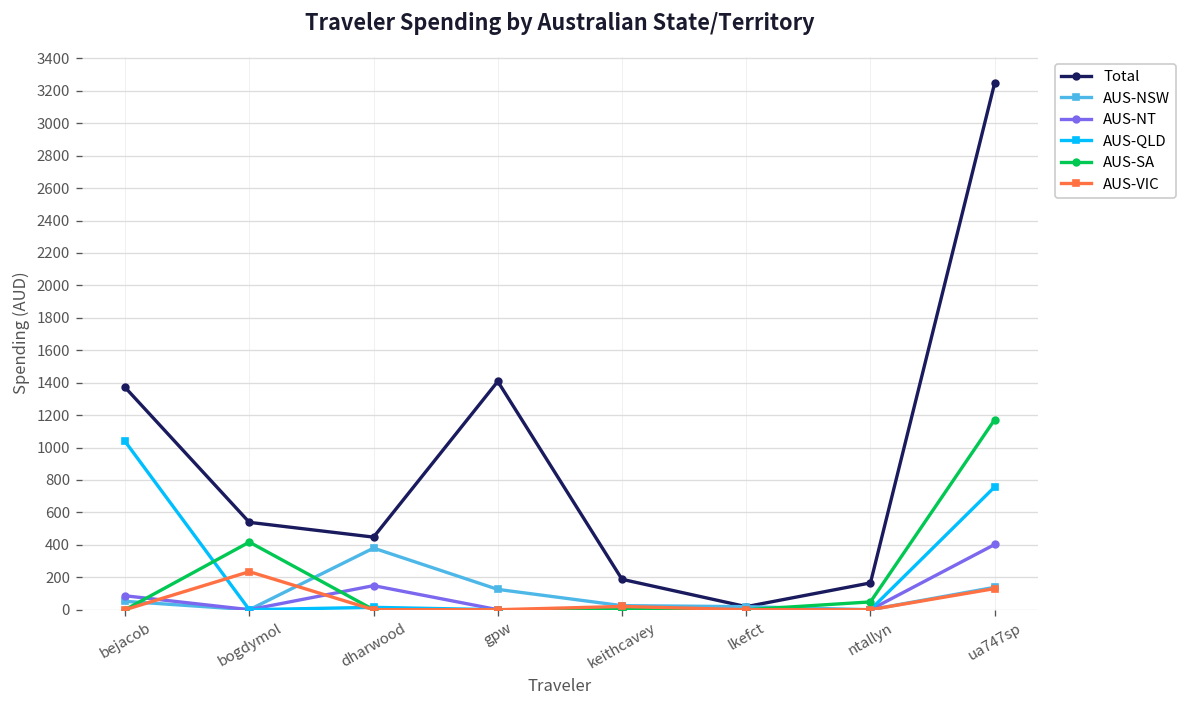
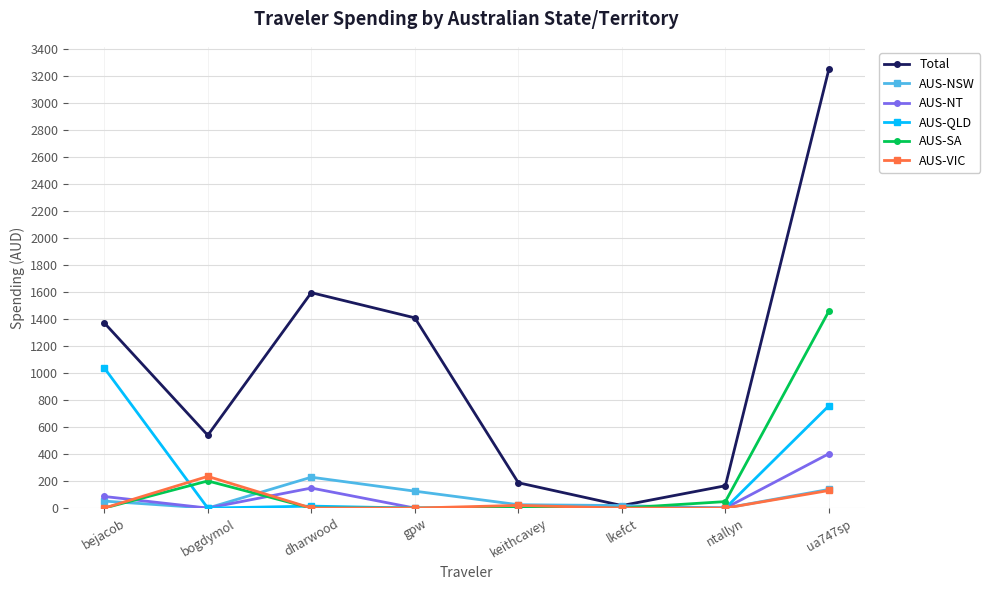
  {
    "Total": {
      "bejacob": 1370,
      "bogdymol": 540,
-     "dharwood": 450,
+     "dharwood": 1590,
      "gpw": 1410,
      "keithcavey": 190,
      "ntallyn": 170,
      "ua747sp": 3250
    },
    "AUS-NSW": {
      "bejacob": 50,
-     "dharwood": 380,
+     "dharwood": 230,
      "gpw": 130
    },
    "AUS-NT": {
      "bejacob": 90,
      "dharwood": 150,
      "ua747sp": 400
    },
    "AUS-QLD": {
      "bejacob": 1040,
      "ua747sp": 760
    },
    "AUS-SA": {
-     "bogdymol": 420,
+     "bogdymol": 200,
      "ntallyn": 50,
-     "ua747sp": 1170
+     "ua747sp": 1460
    },
    "AUS-VIC": {
      "bogdymol": 230
    }
  }
